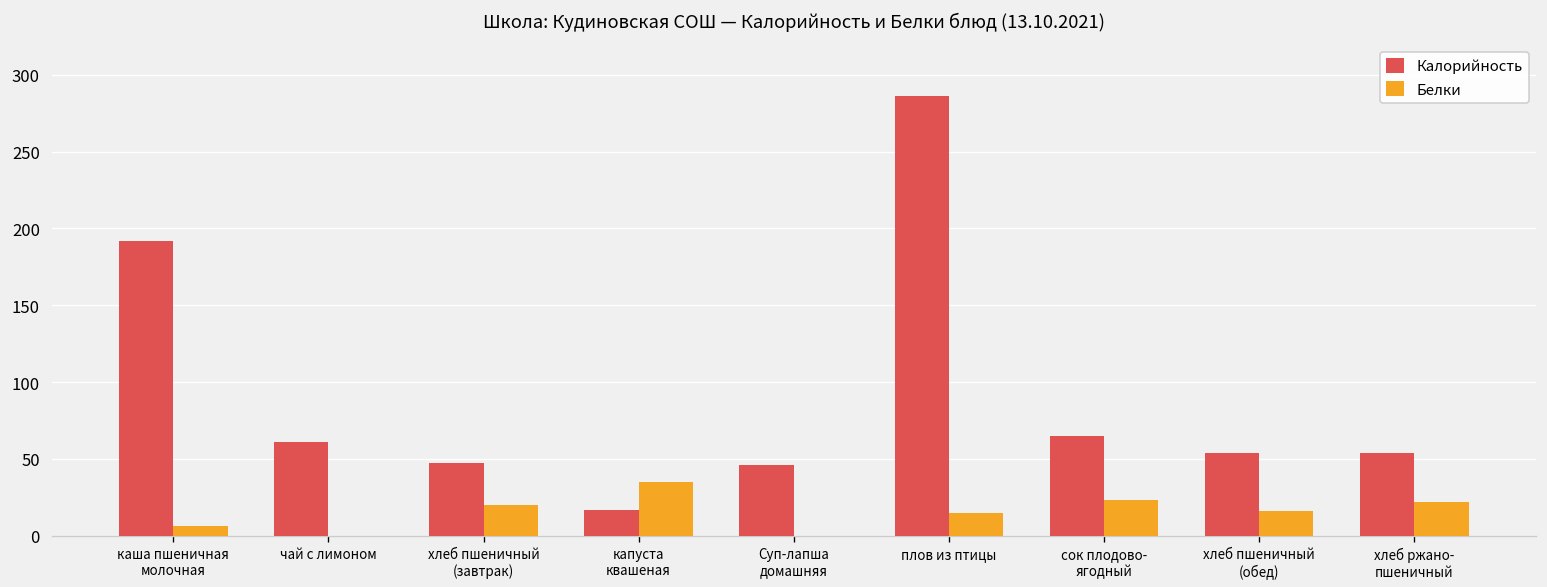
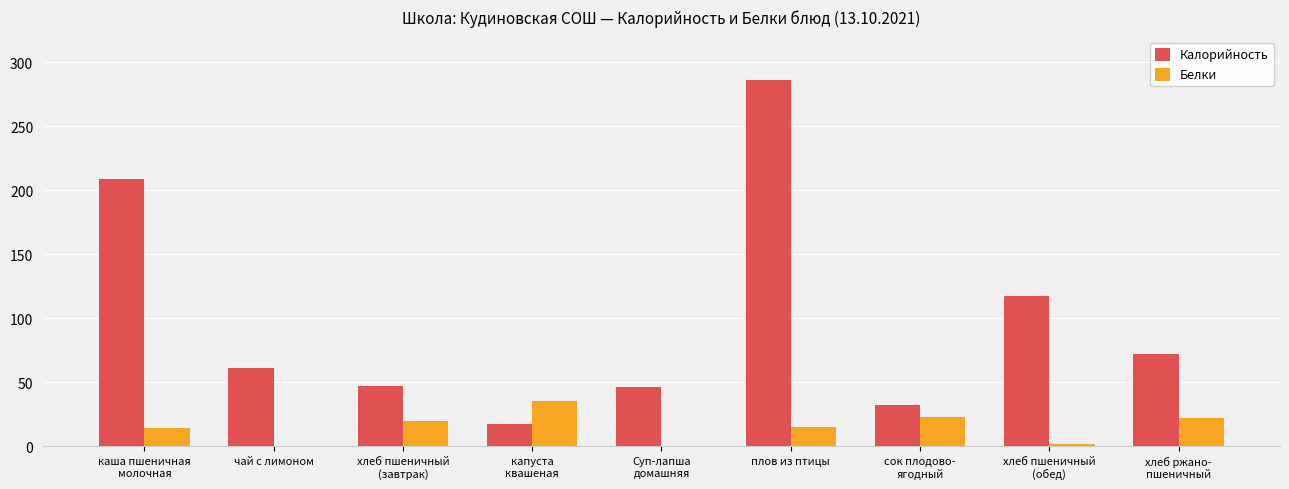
  {
    "Калорийность": {
-     "каша пшеничная молочная": 192,
+     "каша пшеничная молочная": 209,
      "чай с лимоном": 61,
      "хлеб пшеничный (завтрак)": 47,
      "капуста квашеная": 17,
      "Суп-лапша домашняя": 46,
      "плов из птицы": 286,
-     "сок плодово- ягодный": 65,
-     "хлеб пшеничный (обед)": 54,
-     "хлеб ржано- пшеничный": 54
+     "сок плодово- ягодный": 32,
+     "хлеб пшеничный (обед)": 117,
+     "хлеб ржано- пшеничный": 72
    },
    "Белки": {
-     "каша пшеничная молочная": 6,
+     "каша пшеничная молочная": 14,
      "чай с лимоном": 0,
      "хлеб пшеничный (завтрак)": 20,
      "капуста квашеная": 35,
      "Суп-лапша домашняя": 0,
      "плов из птицы": 15,
      "сок плодово- ягодный": 23,
-     "хлеб пшеничный (обед)": 16,
+     "хлеб пшеничный (обед)": 2,
      "хлеб ржано- пшеничный": 22
    }
  }
